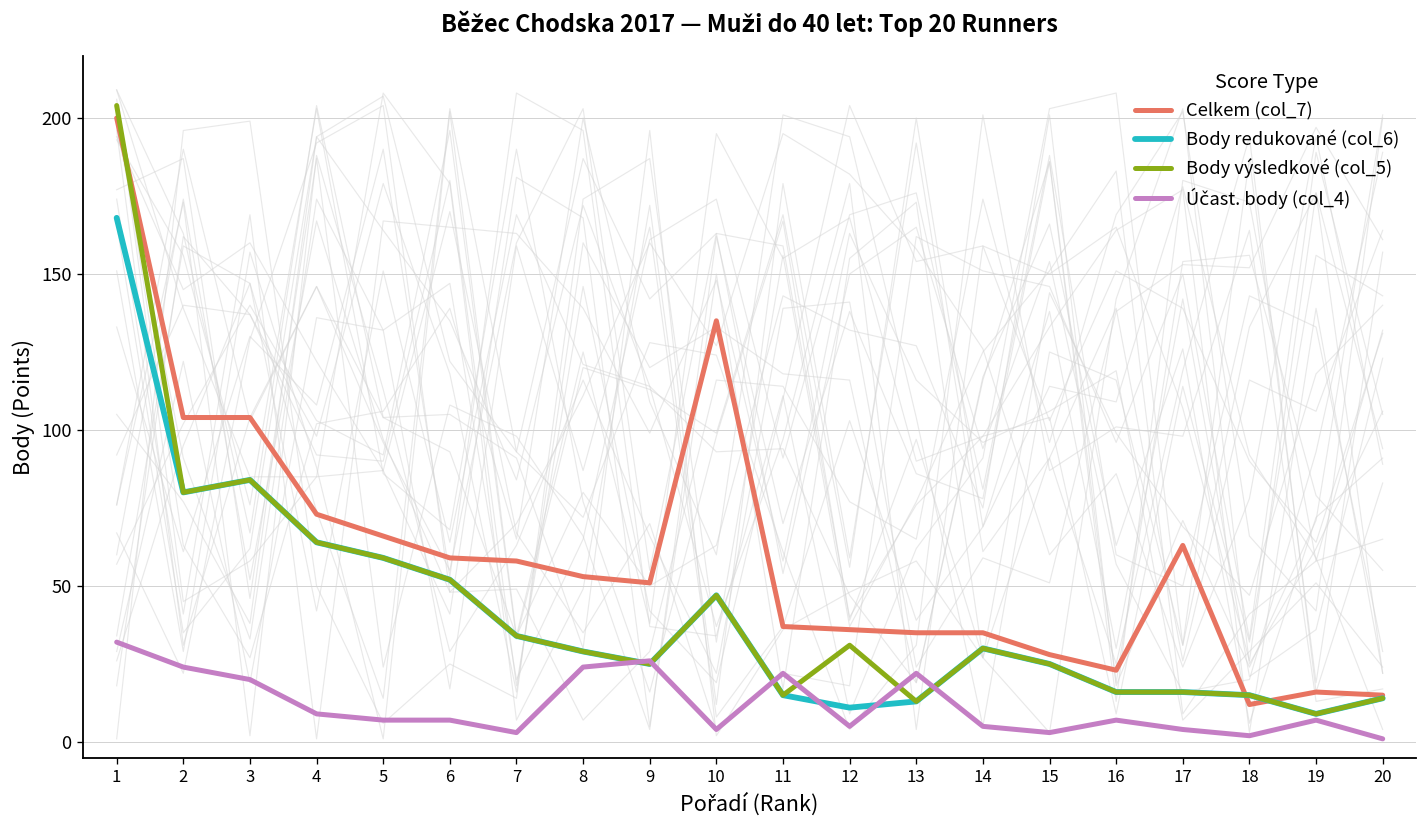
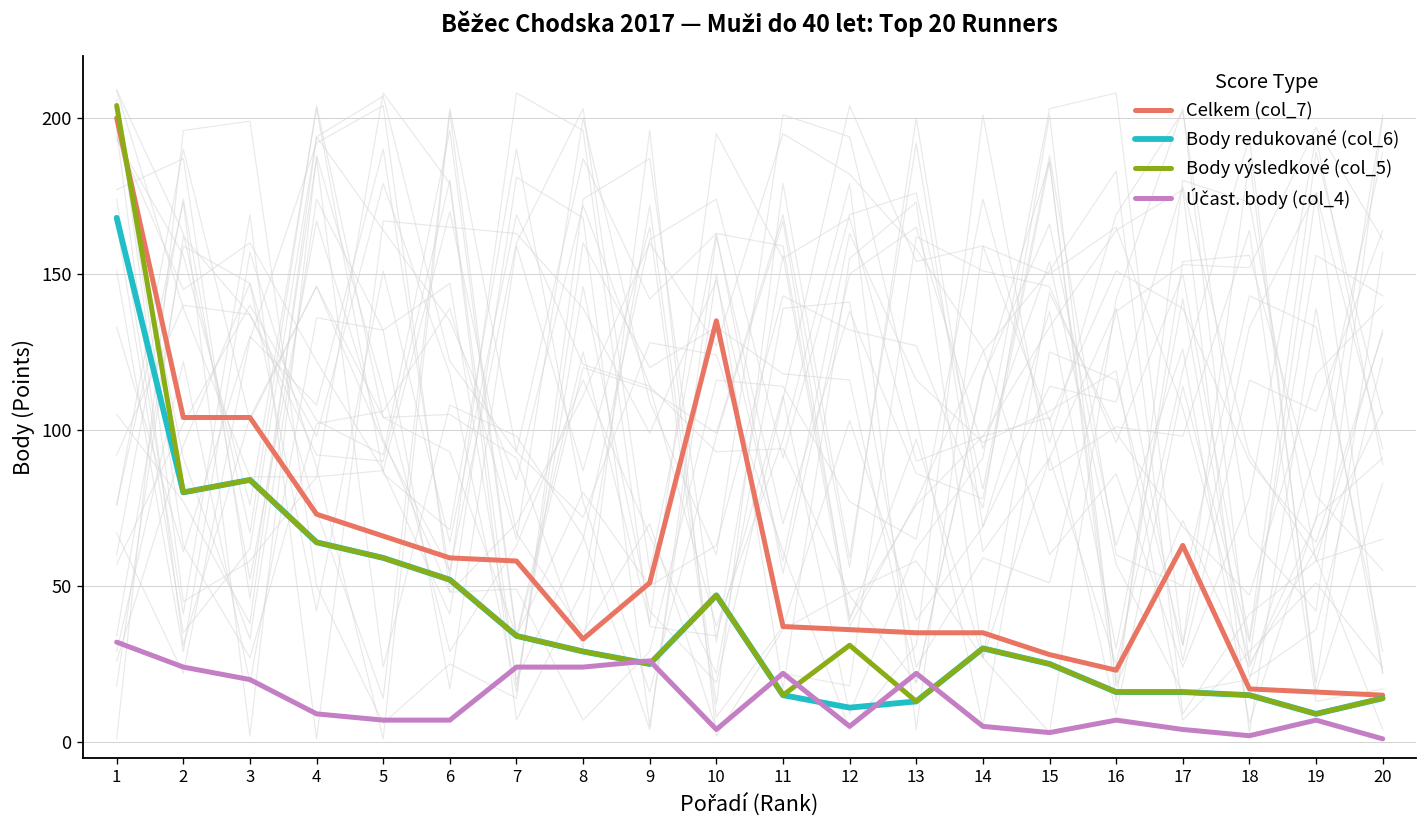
  {
    "Celkem (col_7)": {
      "1": 200,
      "2": 104,
      "4": 73,
      "5": 66,
      "6": 59,
      "7": 58,
-     "8": 53,
+     "8": 33,
      "9": 51,
      "10": 135,
      "12": 36,
      "13": 35,
      "14": 35,
      "15": 28,
      "16": 23,
      "17": 63,
-     "18": 12,
+     "18": 17,
      "20": 15
    },
    "Body redukované (col_6)": {
      "1": 168,
      "12": 11
    },
    "Body výsledkové (col_5)": {
      "12": 31
    },
    "Účast. body (col_4)": {
      "1": 32,
      "2": 24,
      "3": 20,
      "4": 9,
      "5": 7,
      "6": 7,
-     "7": 3,
+     "7": 24,
      "8": 24,
      "9": 26,
      "12": 5,
      "13": 22,
      "16": 7,
      "17": 4,
      "18": 2,
      "19": 7,
      "20": 1
    }
  }
